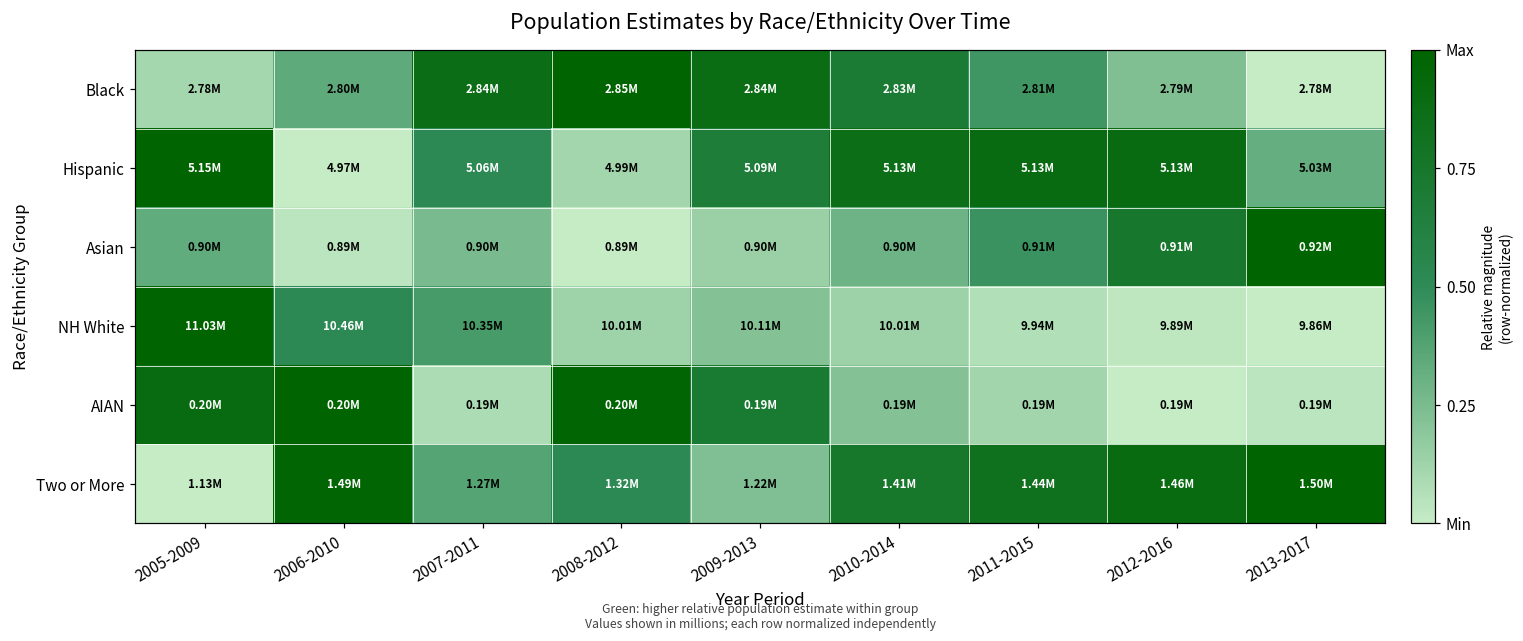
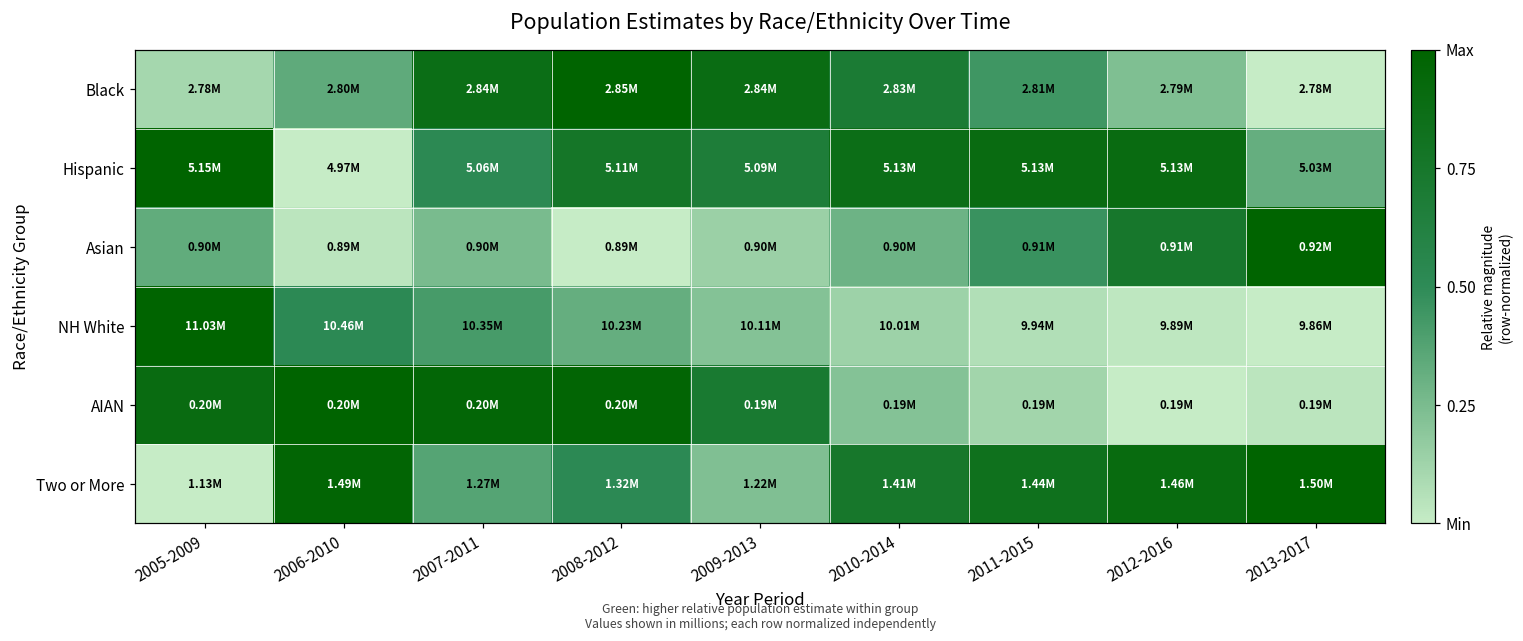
  {
    "Black": {
      "2005-2009": "2.78M",
      "2006-2010": "2.80M",
      "2007-2011": "2.84M",
      "2008-2012": "2.85M",
      "2009-2013": "2.84M",
      "2010-2014": "2.83M",
      "2011-2015": "2.81M",
      "2012-2016": "2.79M",
      "2013-2017": "2.78M"
    },
    "Hispanic": {
      "2005-2009": "5.15M",
      "2006-2010": "4.97M",
      "2007-2011": "5.06M",
-     "2008-2012": "4.99M",
+     "2008-2012": "5.11M",
      "2009-2013": "5.09M",
      "2010-2014": "5.13M",
      "2011-2015": "5.13M",
      "2012-2016": "5.13M",
      "2013-2017": "5.03M"
    },
    "Asian": {
      "2005-2009": "0.90M",
      "2006-2010": "0.89M",
      "2007-2011": "0.90M",
      "2008-2012": "0.89M",
      "2009-2013": "0.90M",
      "2010-2014": "0.90M",
      "2011-2015": "0.91M",
      "2012-2016": "0.91M",
      "2013-2017": "0.92M"
    },
    "NH White": {
      "2005-2009": "11.03M",
      "2006-2010": "10.46M",
      "2007-2011": "10.35M",
-     "2008-2012": "10.01M",
+     "2008-2012": "10.23M",
      "2009-2013": "10.11M",
      "2010-2014": "10.01M",
      "2011-2015": "9.94M",
      "2012-2016": "9.89M",
      "2013-2017": "9.86M"
    },
    "AIAN": {
      "2005-2009": "0.20M",
      "2006-2010": "0.20M",
-     "2007-2011": "0.19M",
+     "2007-2011": "0.20M",
      "2008-2012": "0.20M",
      "2009-2013": "0.19M",
      "2010-2014": "0.19M",
      "2011-2015": "0.19M",
      "2012-2016": "0.19M",
      "2013-2017": "0.19M"
    },
    "Two or More": {
      "2005-2009": "1.13M",
      "2006-2010": "1.49M",
      "2007-2011": "1.27M",
      "2008-2012": "1.32M",
      "2009-2013": "1.22M",
      "2010-2014": "1.41M",
      "2011-2015": "1.44M",
      "2012-2016": "1.46M",
      "2013-2017": "1.50M"
    }
  }
